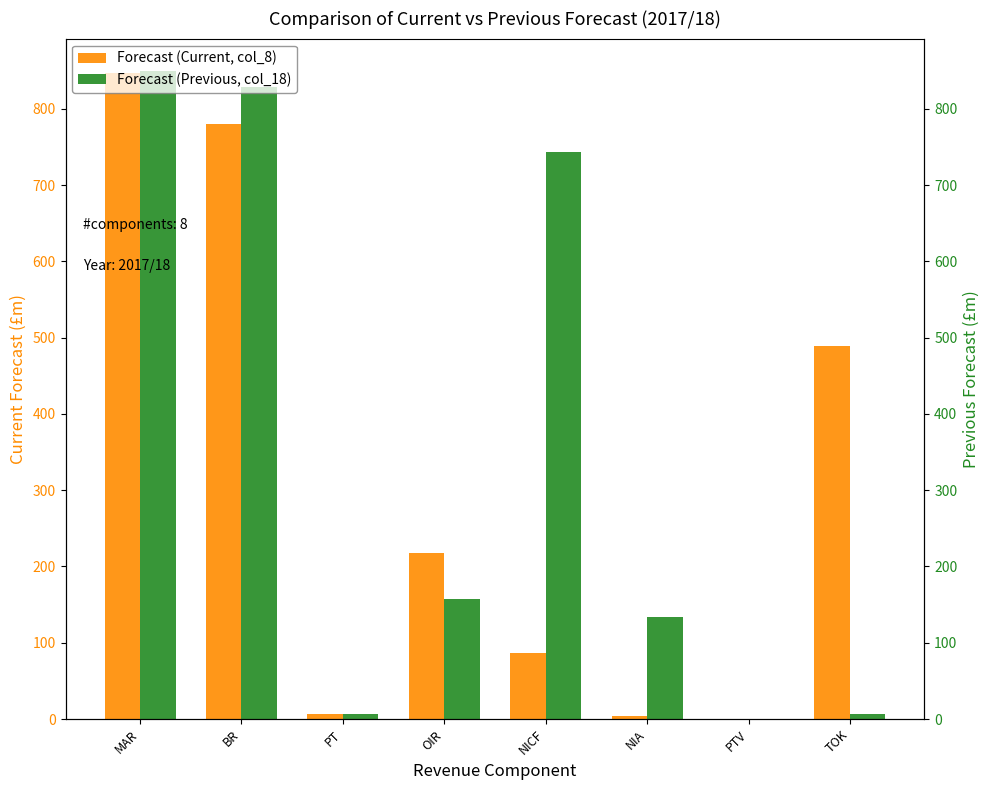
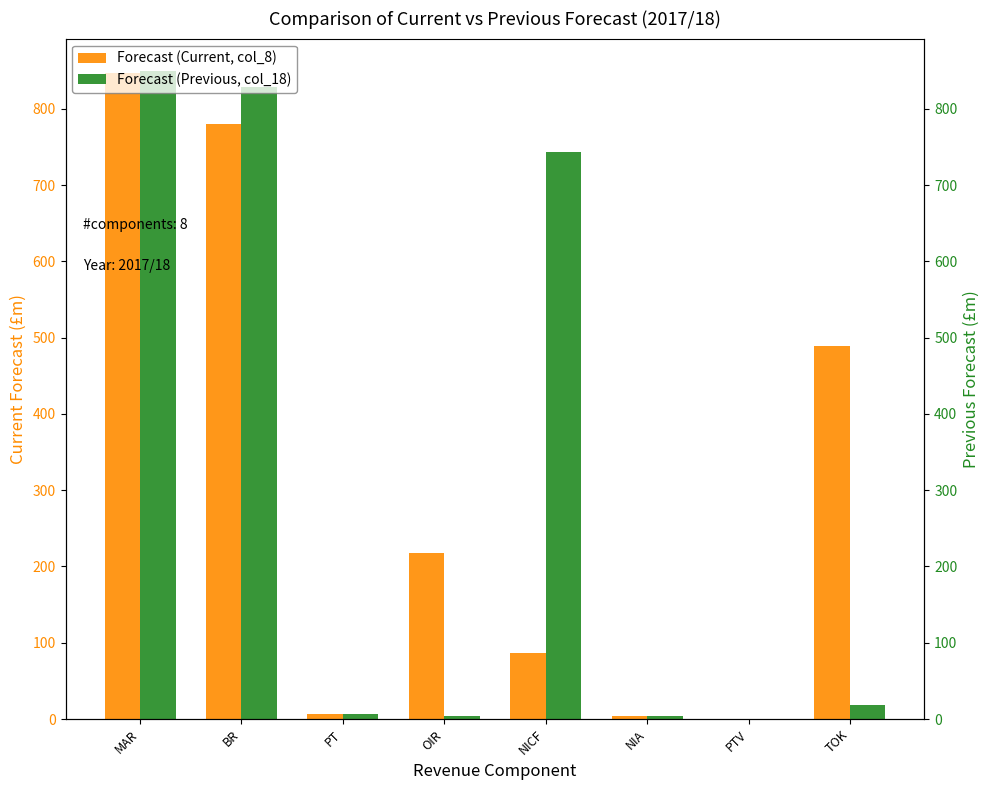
  {
    "Forecast (Current, col_8)": {
      "BR": 780,
      "PT": 10,
      "OIR": 220,
      "NICF": 90,
      "NIA": 0,
      "PTV": 0,
      "TOK": 490
    },
    "Forecast (Previous, col_18)": {
      "PT": 10,
-     "OIR": 160,
+     "OIR": 0,
      "NICF": 740,
-     "NIA": 130,
+     "NIA": 0,
      "PTV": 0,
-     "TOK": 10
+     "TOK": 20
    }
  }
